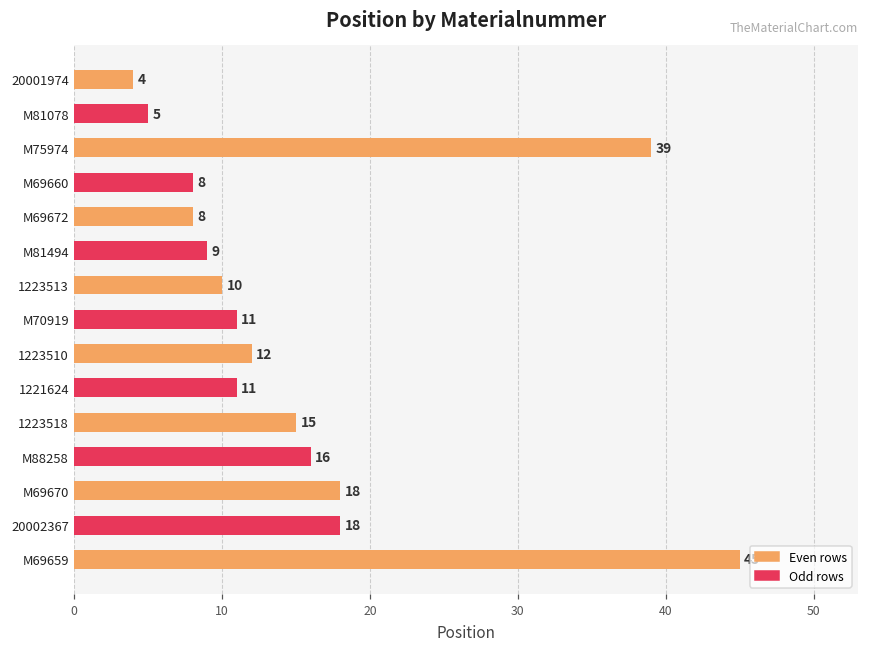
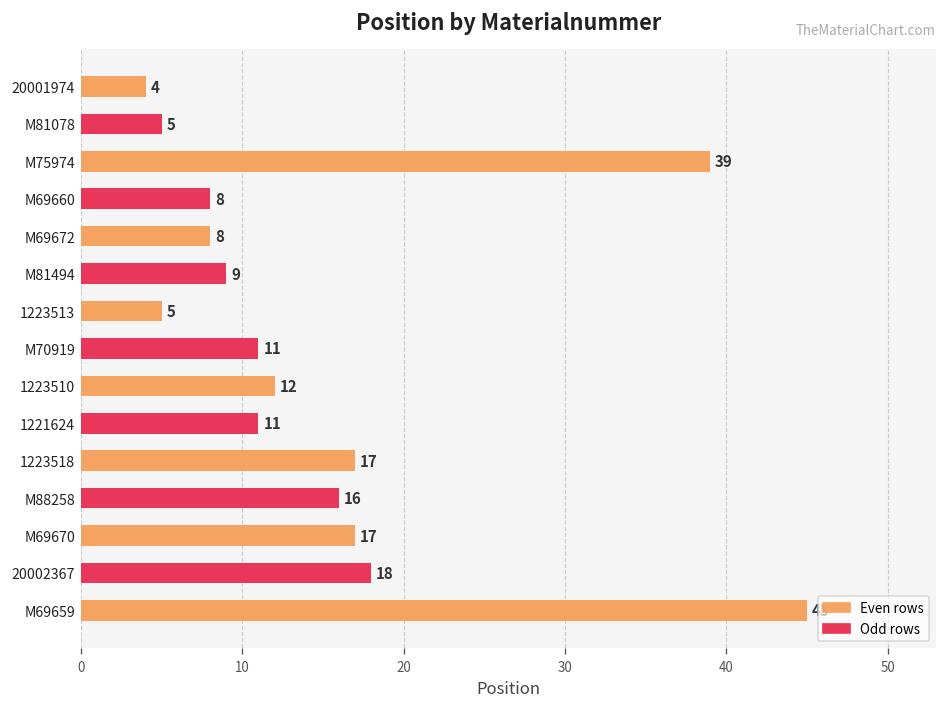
  {
    "20001974": 4,
    "M81078": 5,
    "M75974": 39,
    "M69660": 8,
    "M69672": 8,
    "M81494": 9,
-   "1223513": 10,
+   "1223513": 5,
    "M70919": 11,
    "1223510": 12,
    "1221624": 11,
-   "1223518": 15,
+   "1223518": 17,
    "M88258": 16,
-   "M69670": 18,
+   "M69670": 17,
    "20002367": 18
  }
